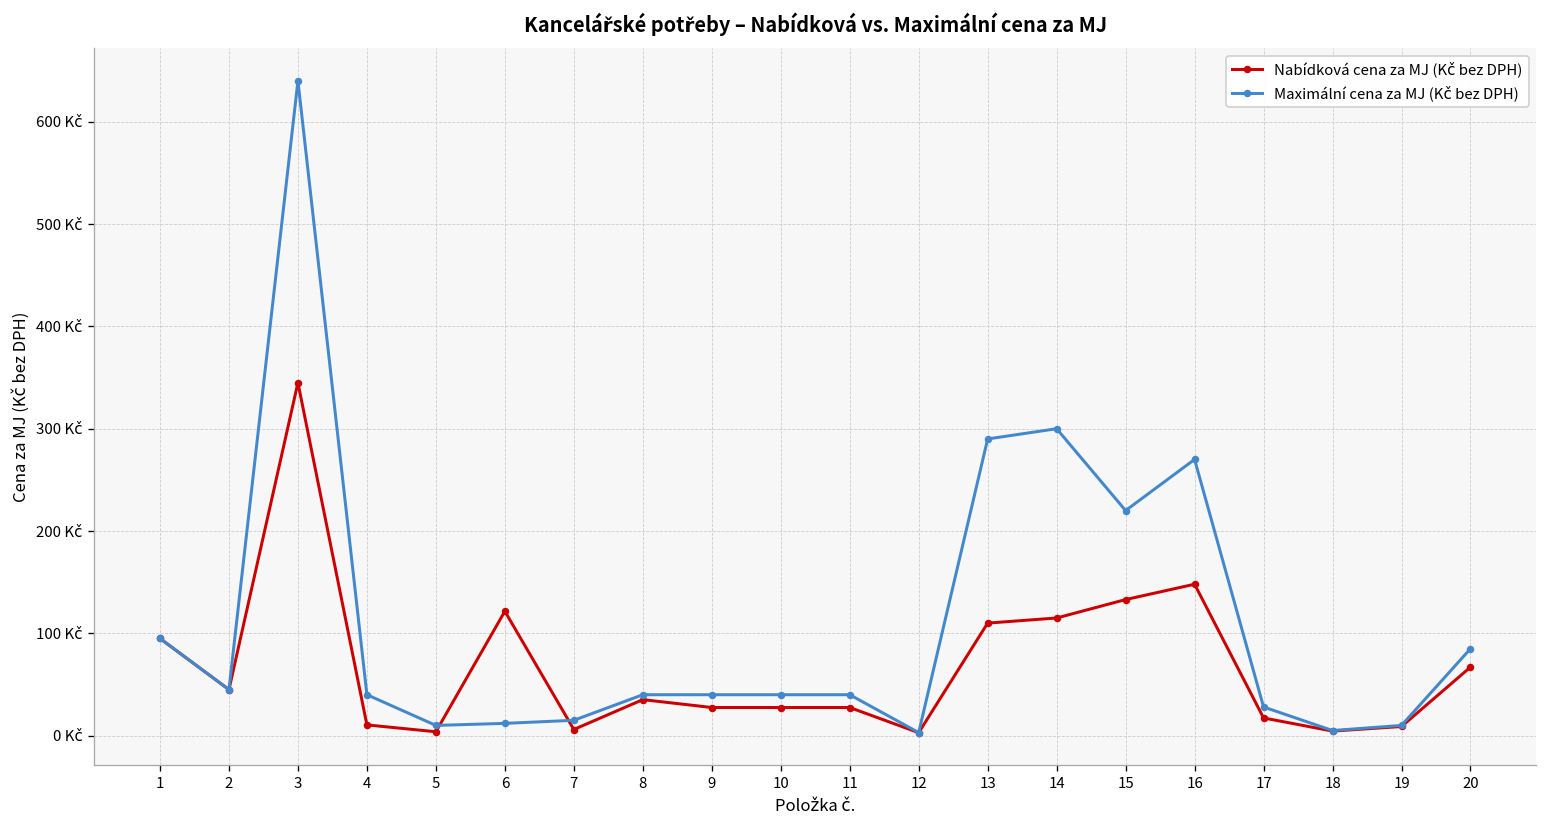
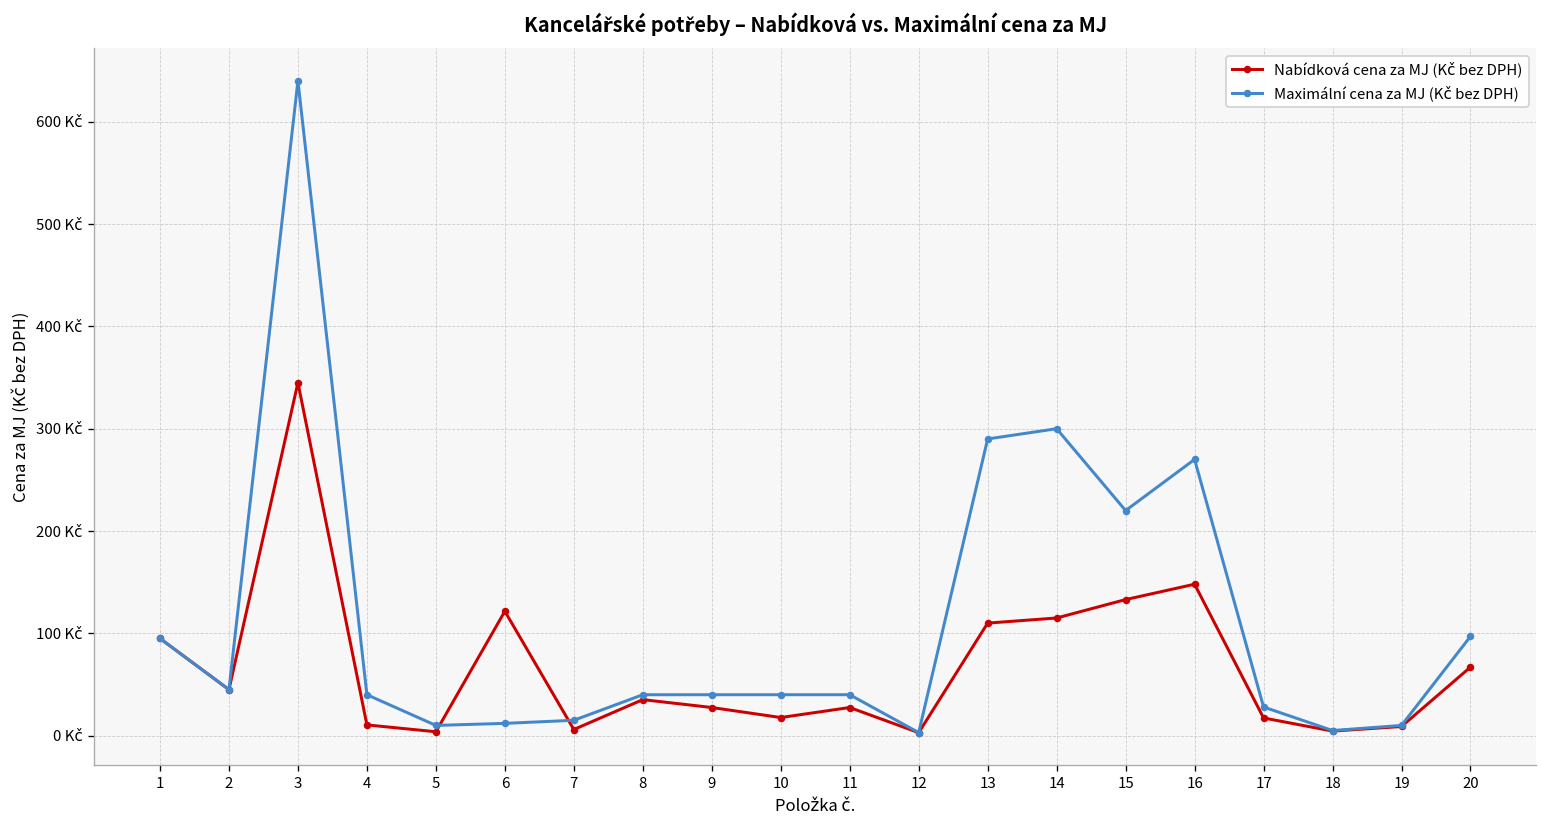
  {
    "Nabídková cena za MJ (Kč bez DPH)": {
      "3": "350 Kč",
      "4": "10 Kč",
      "5": "0 Kč",
      "6": "120 Kč",
      "7": "10 Kč",
      "8": "40 Kč",
      "9": "30 Kč",
-     "10": "30 Kč",
+     "10": "20 Kč",
      "11": "30 Kč",
      "13": "110 Kč",
      "14": "120 Kč",
      "15": "130 Kč",
      "16": "150 Kč",
      "17": "20 Kč",
      "20": "70 Kč"
    },
    "Maximální cena za MJ (Kč bez DPH)": {
      "3": "640 Kč",
      "4": "40 Kč",
      "5": "10 Kč",
      "6": "10 Kč",
      "7": "20 Kč",
      "8": "40 Kč",
      "9": "40 Kč",
      "10": "40 Kč",
      "11": "40 Kč",
      "13": "290 Kč",
      "14": "300 Kč",
      "15": "220 Kč",
      "16": "270 Kč",
      "17": "30 Kč",
-     "20": "90 Kč"
+     "20": "100 Kč"
    }
  }
